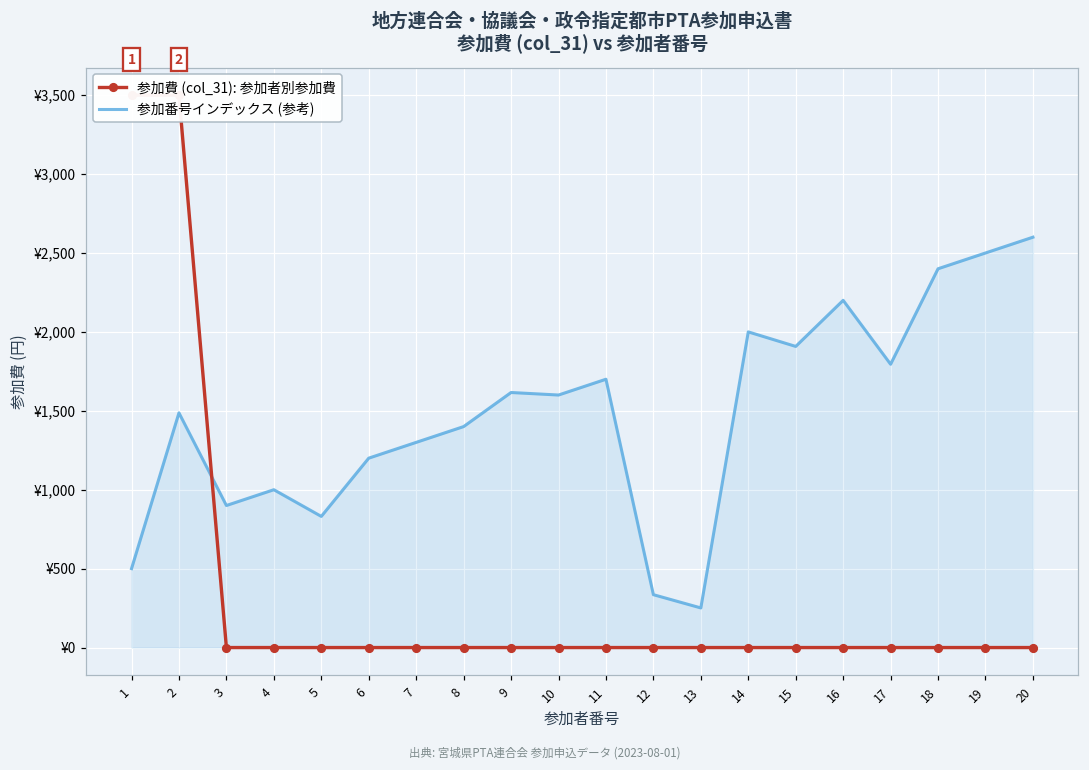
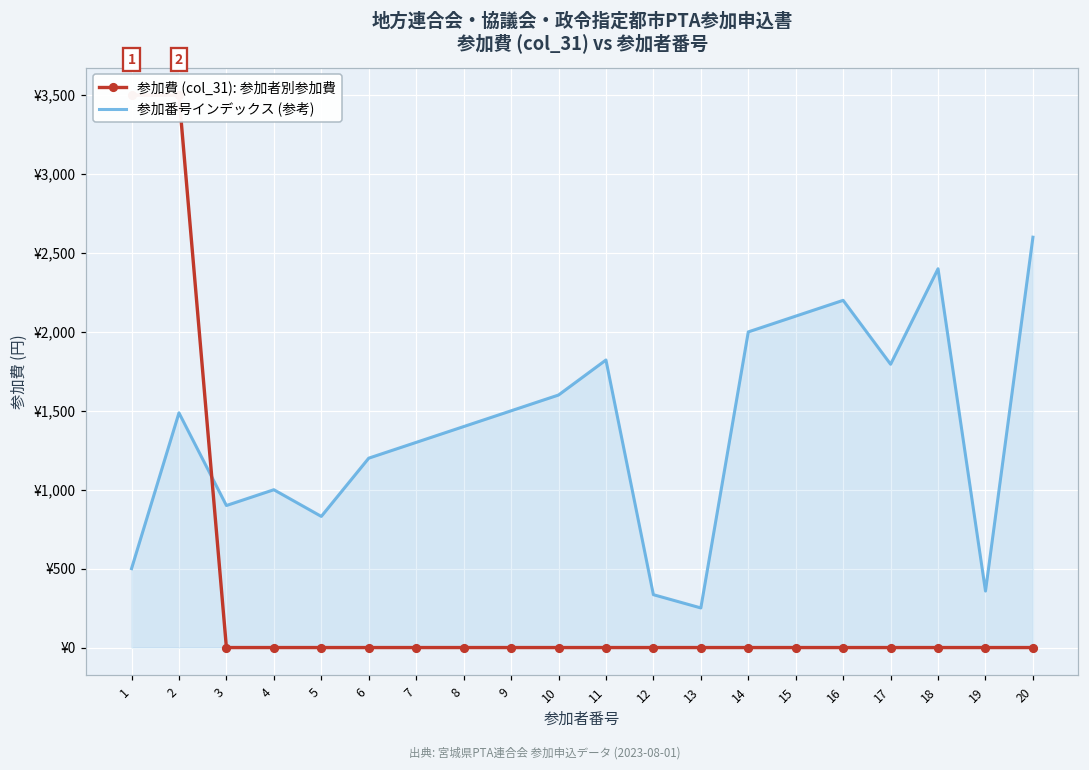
  {
    "参加費 (col_31): 参加者別参加費": {
      "3": "¥0",
      "4": "¥0",
      "5": "¥0",
      "6": "¥0",
      "7": "¥0",
      "8": "¥0",
      "9": "¥0",
      "10": "¥0",
      "11": "¥0",
      "12": "¥0",
      "13": "¥0",
      "14": "¥0",
      "15": "¥0",
      "16": "¥0",
      "17": "¥0",
      "18": "¥0",
      "19": "¥0",
      "20": "¥0"
    },
    "参加番号インデックス (参考)": {
      "1": "¥500",
      "2": "¥1,490",
      "3": "¥900",
      "4": "¥1,000",
      "5": "¥830",
      "6": "¥1,200",
      "7": "¥1,300",
      "8": "¥1,400",
-     "9": "¥1,620",
+     "9": "¥1,500",
      "10": "¥1,600",
-     "11": "¥1,700",
+     "11": "¥1,820",
      "12": "¥340",
      "13": "¥250",
      "14": "¥2,000",
-     "15": "¥1,910",
+     "15": "¥2,100",
      "16": "¥2,200",
      "17": "¥1,800",
      "18": "¥2,400",
-     "19": "¥2,500",
+     "19": "¥360",
      "20": "¥2,600"
    }
  }
